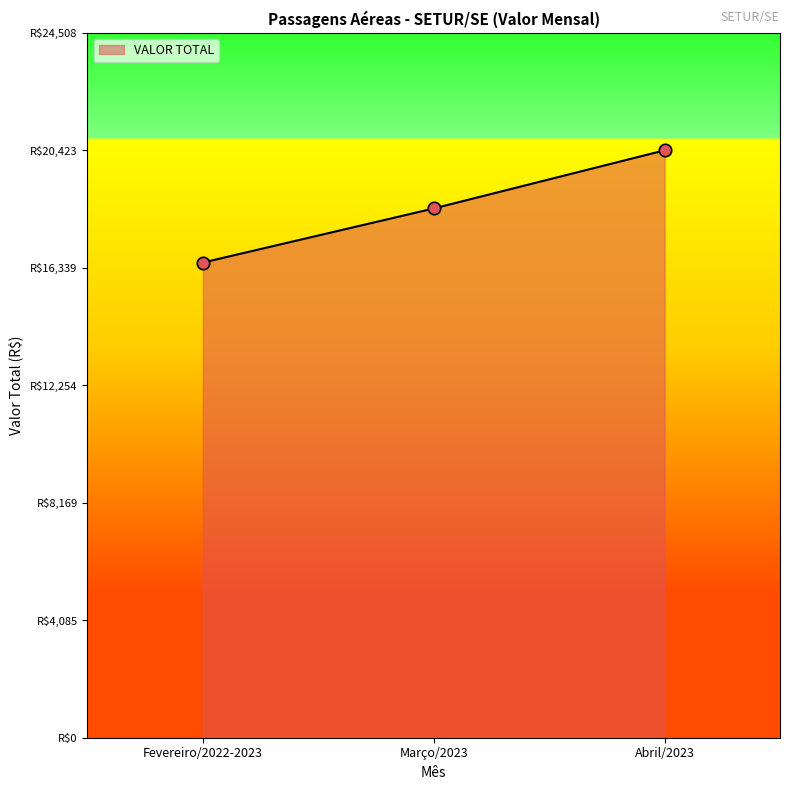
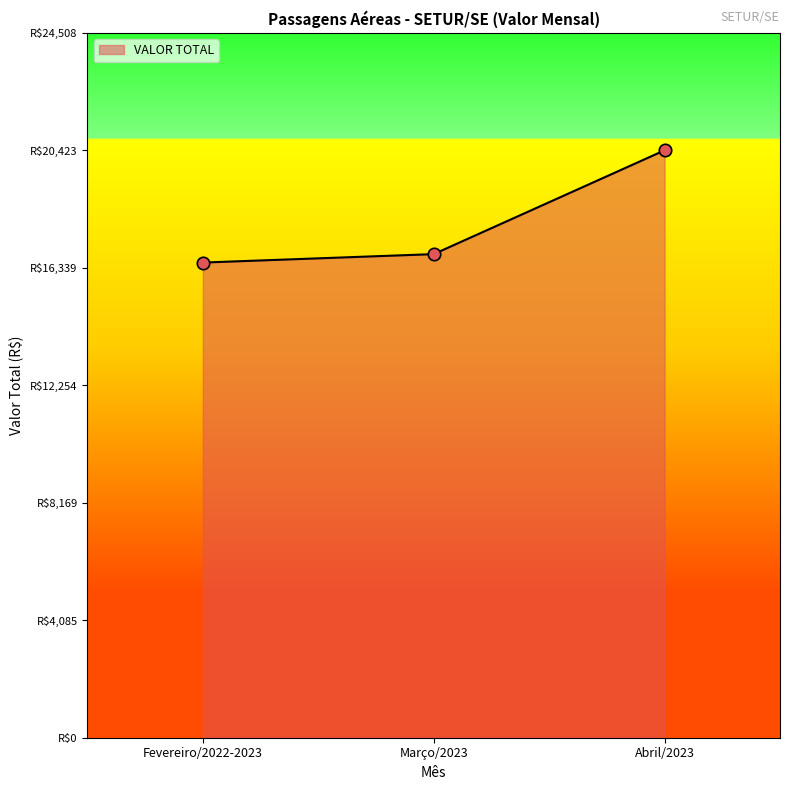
  {
    "Fevereiro/2022-2023": "R$16,500",
-   "Março/2023": "R$18,400",
+   "Março/2023": "R$16,800",
    "Abril/2023": "R$20,400"
  }
